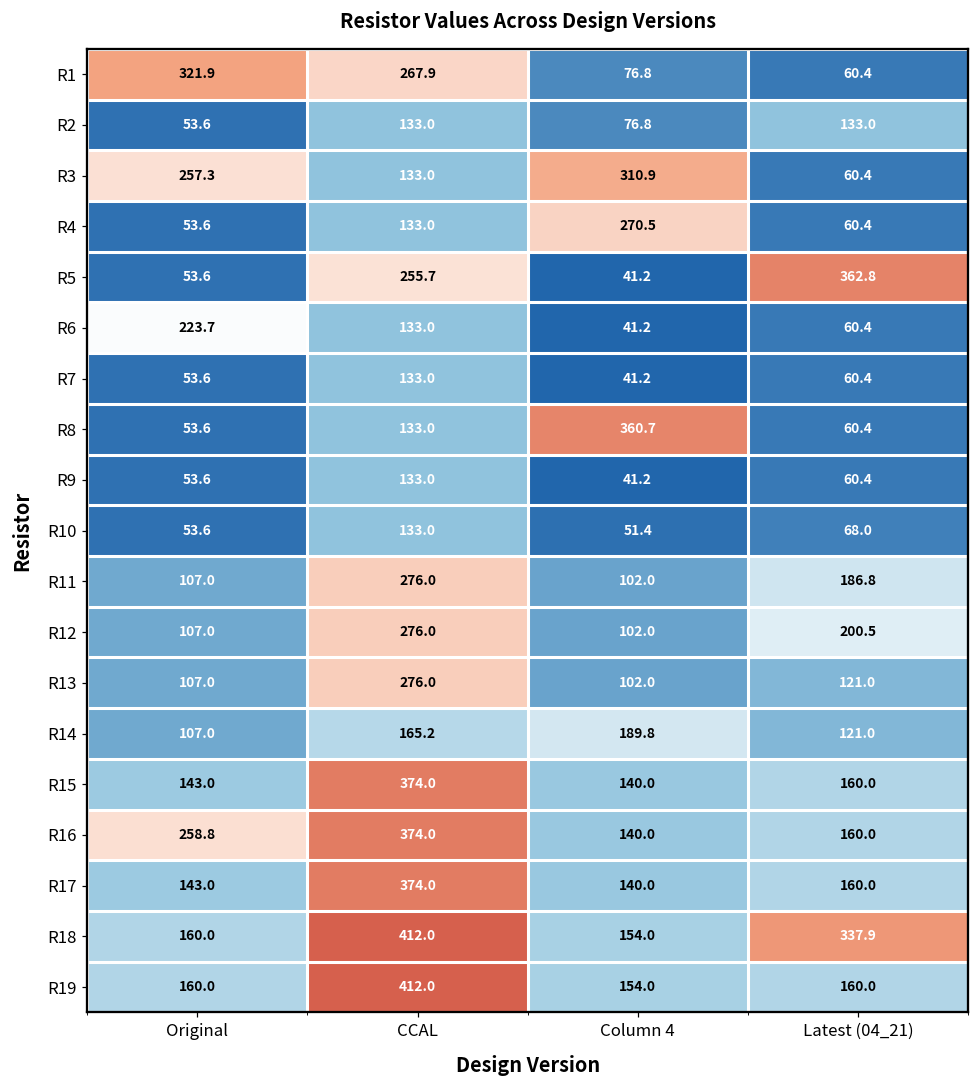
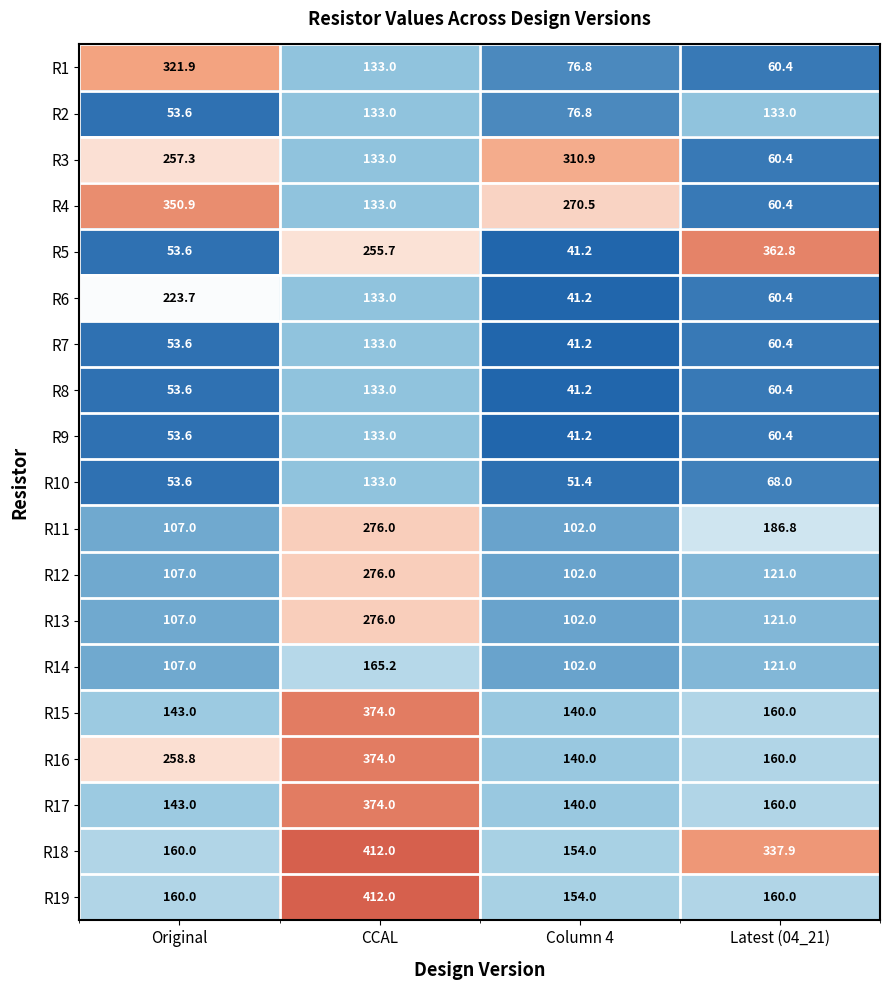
  {
    "R1": {
      "Original": 321.9,
-     "CCAL": 267.9,
+     "CCAL": 133.0,
      "Column 4": 76.8,
      "Latest (04_21)": 60.4
    },
    "R2": {
      "Original": 53.6,
      "CCAL": 133.0,
      "Column 4": 76.8,
      "Latest (04_21)": 133.0
    },
    "R3": {
      "Original": 257.3,
      "CCAL": 133.0,
      "Column 4": 310.9,
      "Latest (04_21)": 60.4
    },
    "R4": {
-     "Original": 53.6,
+     "Original": 350.9,
      "CCAL": 133.0,
      "Column 4": 270.5,
      "Latest (04_21)": 60.4
    },
    "R5": {
      "Original": 53.6,
      "CCAL": 255.7,
      "Column 4": 41.2,
      "Latest (04_21)": 362.8
    },
    "R6": {
      "Original": 223.7,
      "CCAL": 133.0,
      "Column 4": 41.2,
      "Latest (04_21)": 60.4
    },
    "R7": {
      "Original": 53.6,
      "CCAL": 133.0,
      "Column 4": 41.2,
      "Latest (04_21)": 60.4
    },
    "R8": {
      "Original": 53.6,
      "CCAL": 133.0,
-     "Column 4": 360.7,
+     "Column 4": 41.2,
      "Latest (04_21)": 60.4
    },
    "R9": {
      "Original": 53.6,
      "CCAL": 133.0,
      "Column 4": 41.2,
      "Latest (04_21)": 60.4
    },
    "R10": {
      "Original": 53.6,
      "CCAL": 133.0,
      "Column 4": 51.4,
      "Latest (04_21)": 68.0
    },
    "R11": {
      "Original": 107.0,
      "CCAL": 276.0,
      "Column 4": 102.0,
      "Latest (04_21)": 186.8
    },
    "R12": {
      "Original": 107.0,
      "CCAL": 276.0,
      "Column 4": 102.0,
-     "Latest (04_21)": 200.5
+     "Latest (04_21)": 121.0
    },
    "R13": {
      "Original": 107.0,
      "CCAL": 276.0,
      "Column 4": 102.0,
      "Latest (04_21)": 121.0
    },
    "R14": {
      "Original": 107.0,
      "CCAL": 165.2,
-     "Column 4": 189.8,
+     "Column 4": 102.0,
      "Latest (04_21)": 121.0
    },
    "R15": {
      "Original": 143.0,
      "CCAL": 374.0,
      "Column 4": 140.0,
      "Latest (04_21)": 160.0
    },
    "R16": {
      "Original": 258.8,
      "CCAL": 374.0,
      "Column 4": 140.0,
      "Latest (04_21)": 160.0
    },
    "R17": {
      "Original": 143.0,
      "CCAL": 374.0,
      "Column 4": 140.0,
      "Latest (04_21)": 160.0
    },
    "R18": {
      "Original": 160.0,
      "CCAL": 412.0,
      "Column 4": 154.0,
      "Latest (04_21)": 337.9
    },
    "R19": {
      "Original": 160.0,
      "CCAL": 412.0,
      "Column 4": 154.0,
      "Latest (04_21)": 160.0
    }
  }
